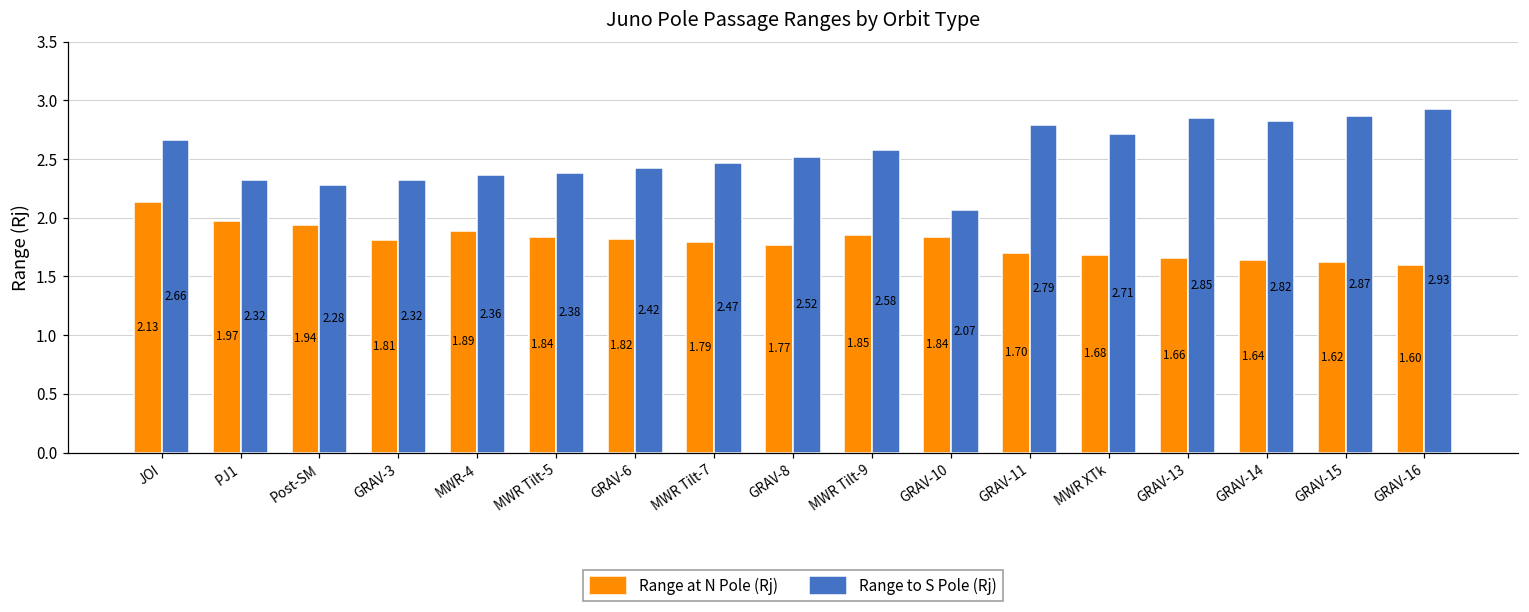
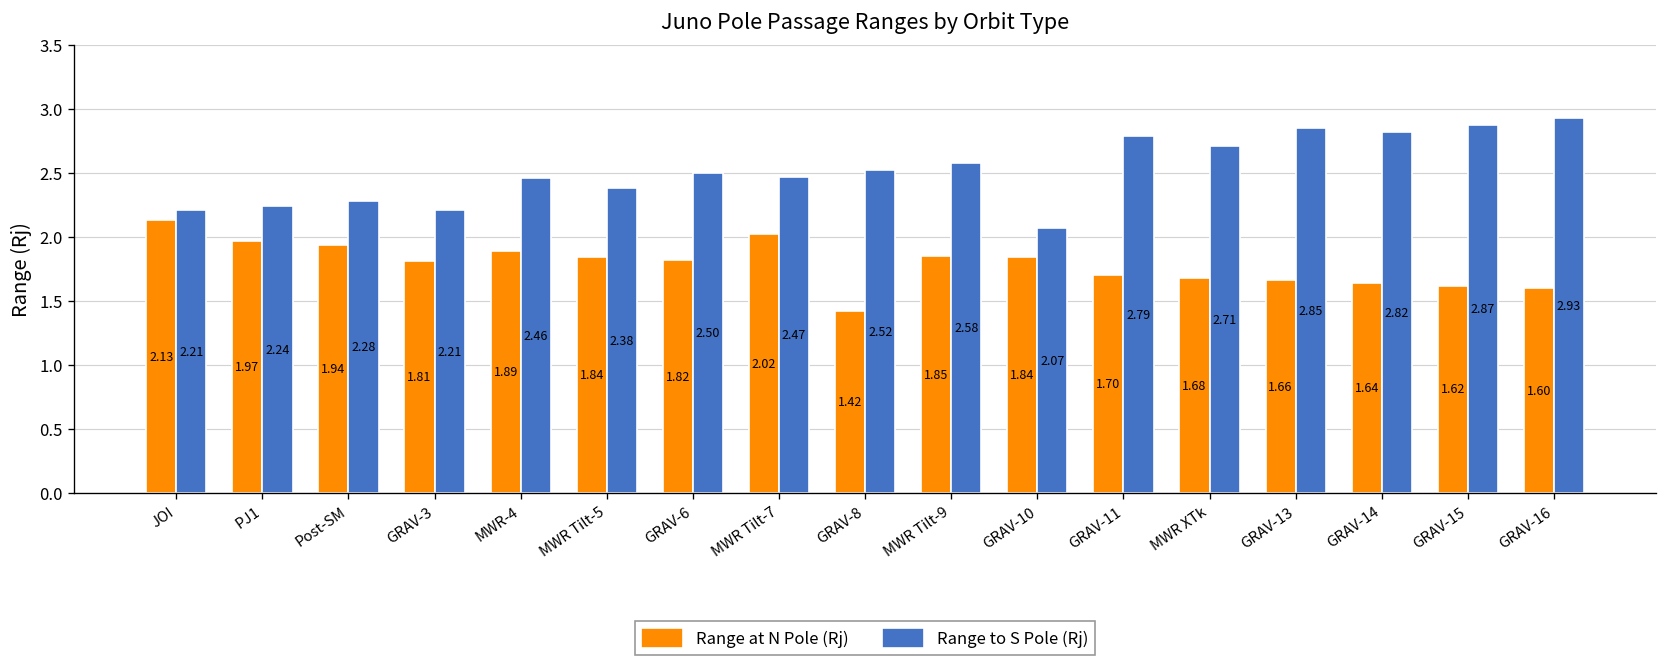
  {
    "Range at N Pole (Rj)": {
      "JOI": 2.13,
      "PJ1": 1.97,
      "Post-SM": 1.94,
      "GRAV-3": 1.81,
      "MWR-4": 1.89,
      "MWR Tilt-5": 1.84,
      "GRAV-6": 1.82,
-     "MWR Tilt-7": 1.79,
-     "GRAV-8": 1.77,
+     "MWR Tilt-7": 2.02,
+     "GRAV-8": 1.42,
      "MWR Tilt-9": 1.85,
      "GRAV-10": 1.84,
      "GRAV-11": 1.70,
      "MWR XTk": 1.68,
      "GRAV-13": 1.66,
      "GRAV-14": 1.64,
      "GRAV-15": 1.62,
      "GRAV-16": 1.60
    },
    "Range to S Pole (Rj)": {
-     "JOI": 2.66,
-     "PJ1": 2.32,
+     "JOI": 2.21,
+     "PJ1": 2.24,
      "Post-SM": 2.28,
-     "GRAV-3": 2.32,
-     "MWR-4": 2.36,
+     "GRAV-3": 2.21,
+     "MWR-4": 2.46,
      "MWR Tilt-5": 2.38,
-     "GRAV-6": 2.42,
+     "GRAV-6": 2.50,
      "MWR Tilt-7": 2.47,
      "GRAV-8": 2.52,
      "MWR Tilt-9": 2.58,
      "GRAV-10": 2.07,
      "GRAV-11": 2.79,
      "MWR XTk": 2.71,
      "GRAV-13": 2.85,
      "GRAV-14": 2.82,
      "GRAV-15": 2.87,
      "GRAV-16": 2.93
    }
  }
